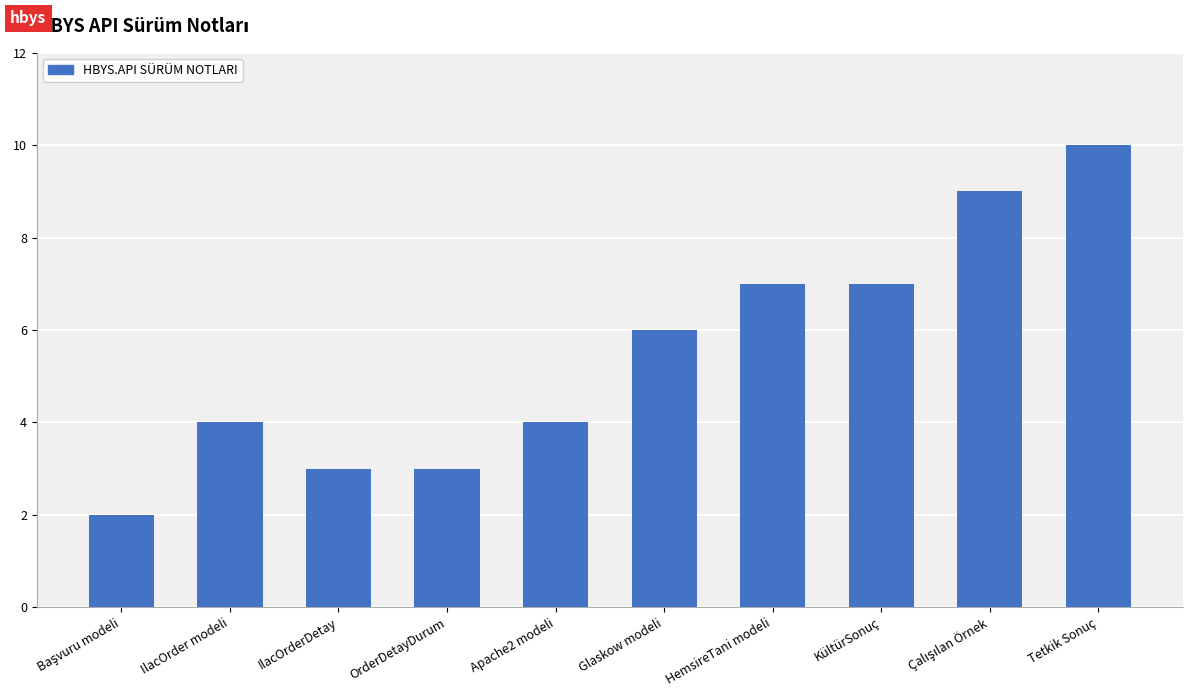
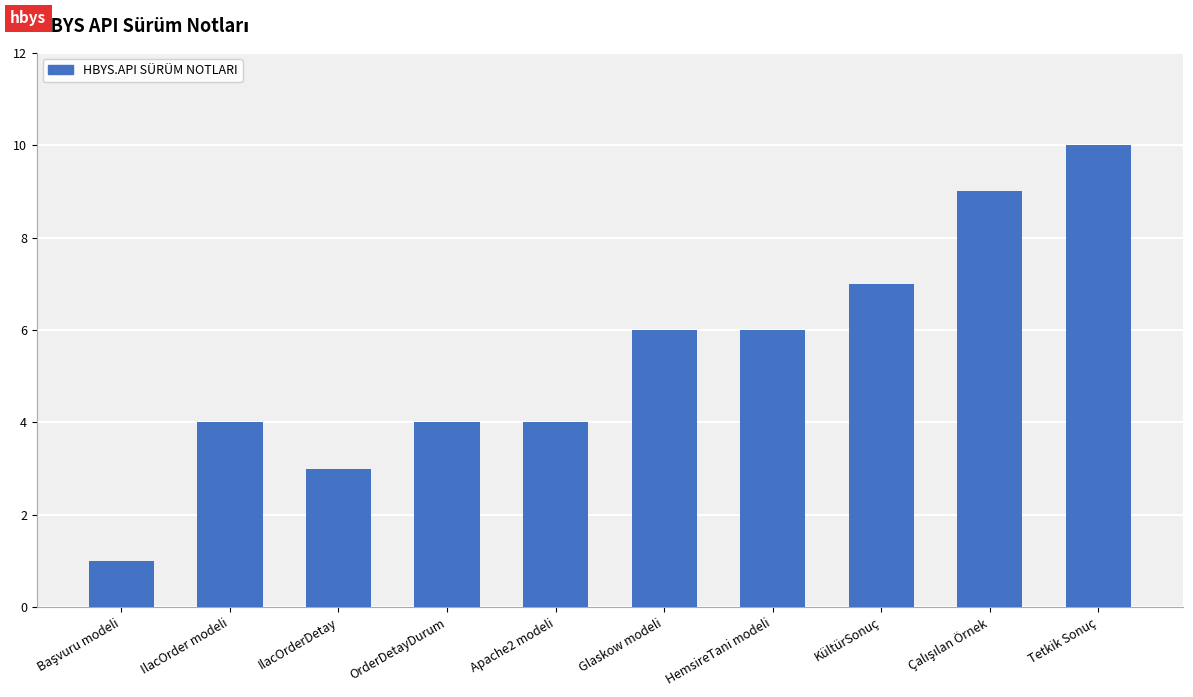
  {
-   "Başvuru modeli": 2,
+   "Başvuru modeli": 1,
    "IlacOrder modeli": 4,
    "IlacOrderDetay": 3,
-   "OrderDetayDurum": 3,
+   "OrderDetayDurum": 4,
    "Apache2 modeli": 4,
    "Glaskow modeli": 6,
-   "HemsireTani modeli": 7,
+   "HemsireTani modeli": 6,
    "KültürSonuç": 7,
    "Çalışılan Örnek": 9,
    "Tetkik Sonuç": 10
  }
